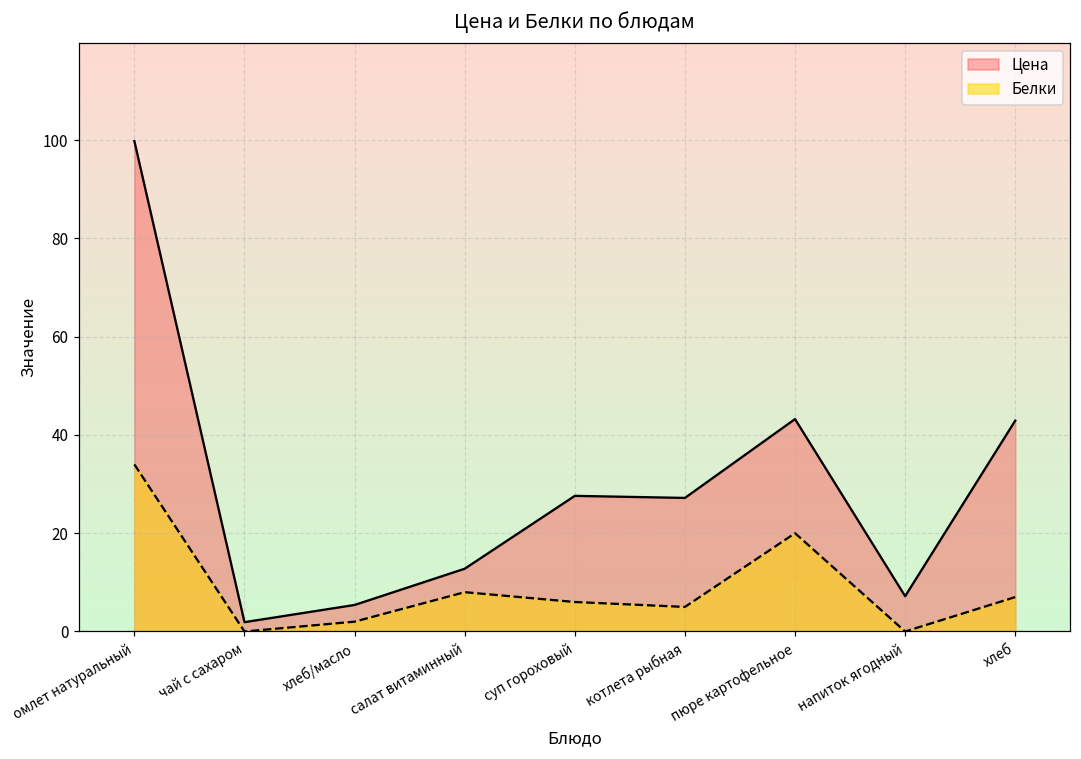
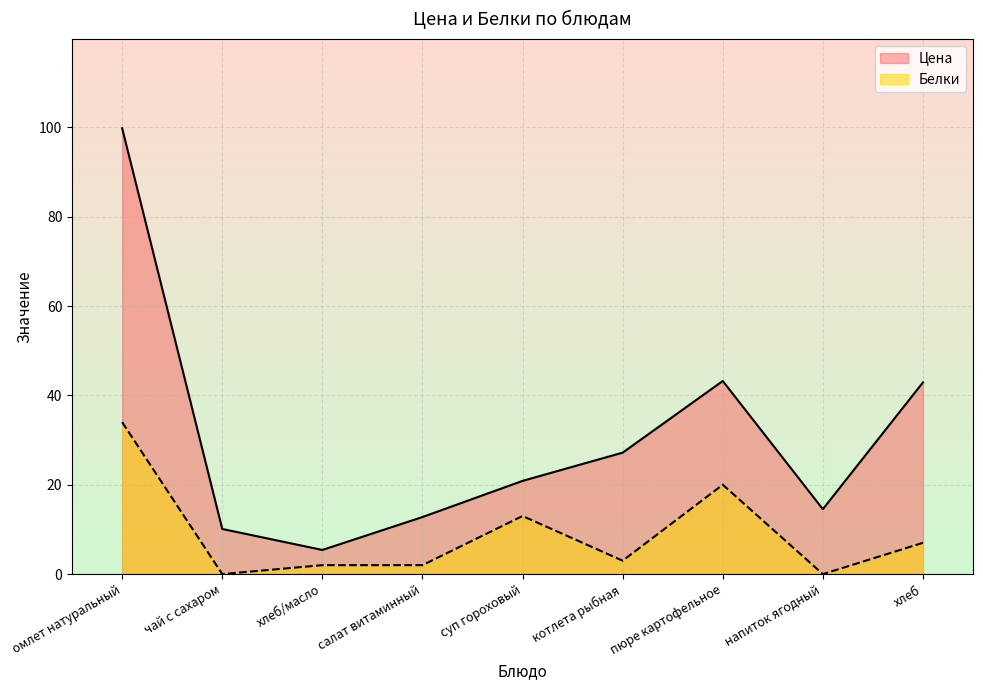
  {
    "Цена": {
      "омлет натуральный": 100,
-     "чай с сахаром": 2,
+     "чай с сахаром": 10,
      "хлеб/масло": 5,
      "салат витаминный": 13,
-     "суп гороховый": 28,
+     "суп гороховый": 21,
      "котлета рыбная": 27,
      "пюре картофельное": 43,
-     "напиток ягодный": 7,
+     "напиток ягодный": 15,
      "хлеб": 43
    },
    "Белки": {
      "омлет натуральный": 34,
      "чай с сахаром": 0,
      "хлеб/масло": 2,
-     "салат витаминный": 8,
-     "суп гороховый": 6,
-     "котлета рыбная": 5,
+     "салат витаминный": 2,
+     "суп гороховый": 13,
+     "котлета рыбная": 3,
      "пюре картофельное": 20,
      "напиток ягодный": 0,
      "хлеб": 7
    }
  }
